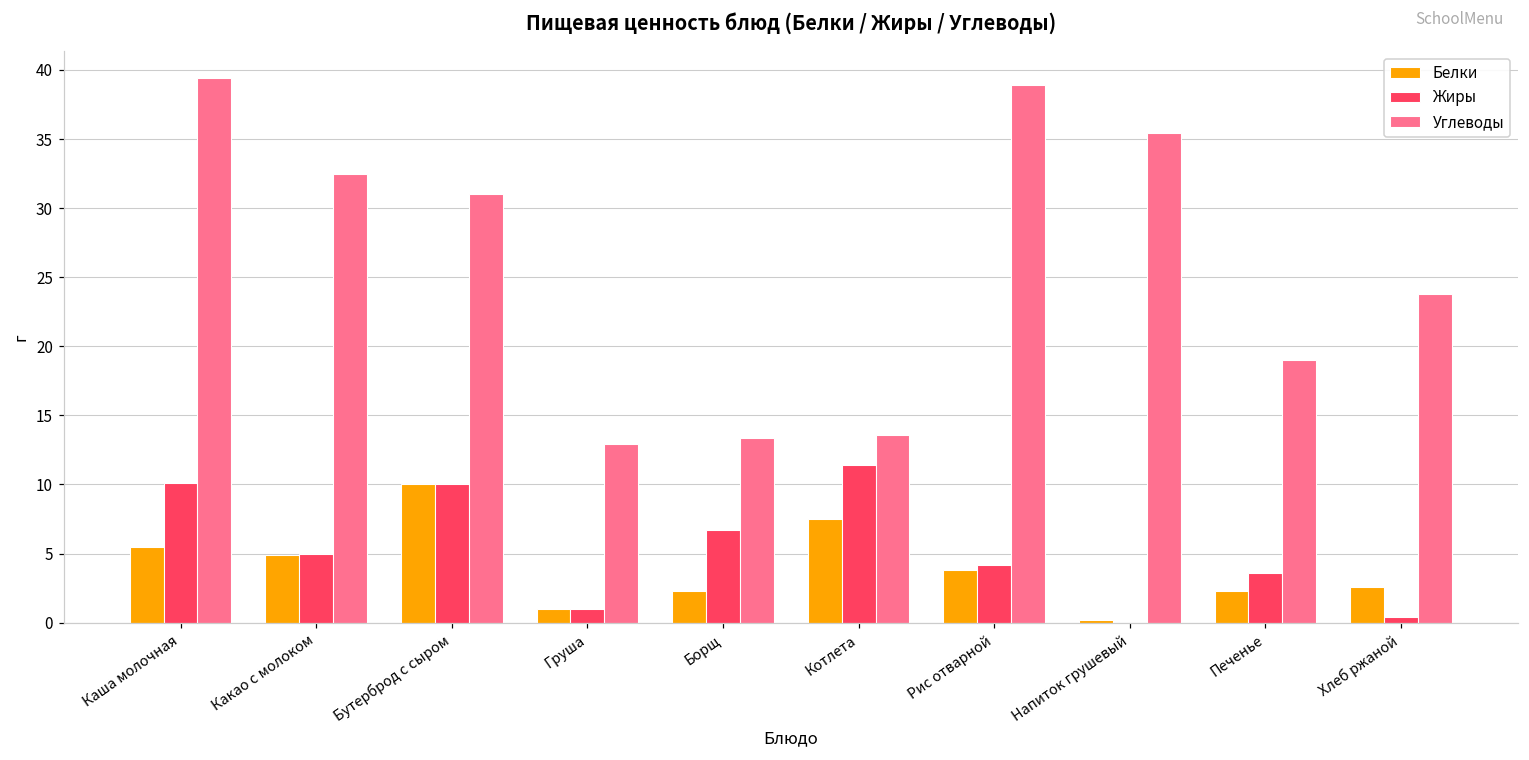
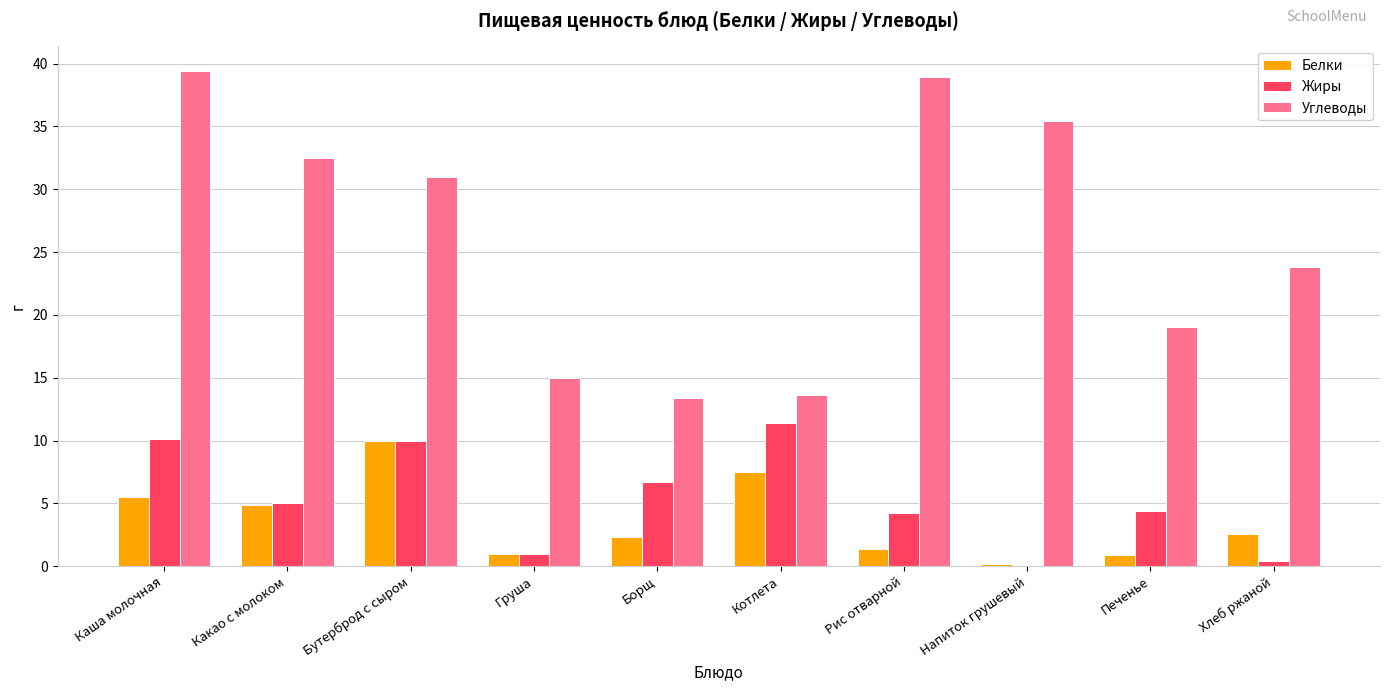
  {
    "Белки": {
      "Каша молочная": 5.5,
      "Какао с молоком": 4.9,
      "Бутерброд с сыром": 10.0,
      "Груша": 1.0,
      "Борщ": 2.3,
      "Котлета": 7.5,
-     "Рис отварной": 3.8,
+     "Рис отварной": 1.4,
      "Напиток грушевый": 0.2,
-     "Печенье": 2.3,
+     "Печенье": 0.9,
      "Хлеб ржаной": 2.6
    },
    "Жиры": {
      "Каша молочная": 10.1,
      "Какао с молоком": 5.0,
      "Бутерброд с сыром": 10.0,
      "Груша": 1.0,
      "Борщ": 6.7,
      "Котлета": 11.4,
      "Рис отварной": 4.2,
      "Напиток грушевый": 0.0,
-     "Печенье": 3.6,
+     "Печенье": 4.4,
      "Хлеб ржаной": 0.4
    },
    "Углеводы": {
      "Каша молочная": 39.4,
      "Какао с молоком": 32.5,
      "Бутерброд с сыром": 31.0,
-     "Груша": 12.9,
+     "Груша": 15.0,
      "Борщ": 13.4,
      "Котлета": 13.6,
      "Рис отварной": 38.9,
      "Напиток грушевый": 35.4,
      "Печенье": 19.0,
      "Хлеб ржаной": 23.8
    }
  }
